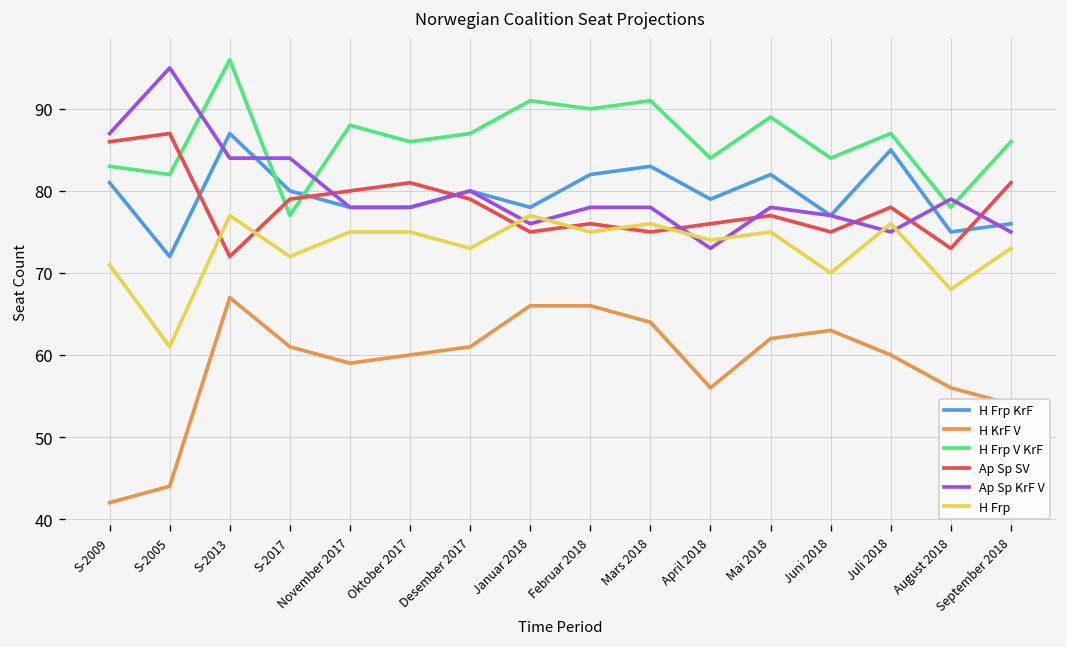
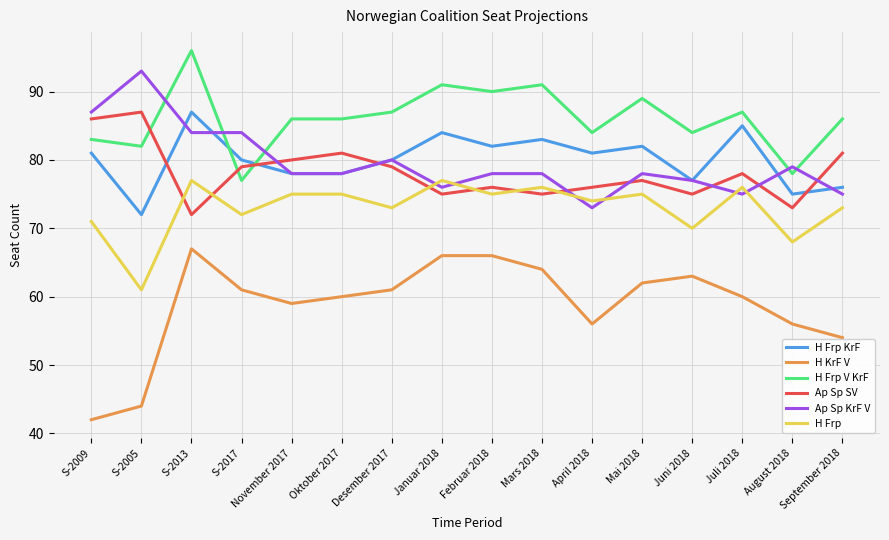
  {
    "H Frp KrF": {
      "S-2009": 81,
      "S-2005": 72,
      "S-2013": 87,
      "S-2017": 80,
-     "Januar 2018": 78,
+     "Januar 2018": 84,
      "Februar 2018": 82,
      "Mars 2018": 83,
-     "April 2018": 79,
+     "April 2018": 81,
      "Mai 2018": 82,
      "Juli 2018": 85,
      "August 2018": 75,
      "September 2018": 76
    },
    "H KrF V": {
      "S-2009": 42,
      "S-2005": 44,
      "S-2013": 67,
      "S-2017": 61,
      "November 2017": 59,
      "Oktober 2017": 60,
      "Desember 2017": 61,
      "Januar 2018": 66,
      "Februar 2018": 66,
      "Mars 2018": 64,
      "April 2018": 56,
      "Mai 2018": 62,
      "Juni 2018": 63,
      "Juli 2018": 60,
      "August 2018": 56,
      "September 2018": 54
    },
    "H Frp V KrF": {
      "S-2009": 83,
      "S-2005": 82,
      "S-2013": 96,
      "S-2017": 77,
-     "November 2017": 88,
+     "November 2017": 86,
      "Oktober 2017": 86,
      "Desember 2017": 87,
      "Januar 2018": 91,
      "Februar 2018": 90,
      "Mars 2018": 91,
      "April 2018": 84,
      "Mai 2018": 89,
      "Juni 2018": 84,
      "Juli 2018": 87,
      "August 2018": 78,
      "September 2018": 86
    },
    "Ap Sp SV": {
      "S-2009": 86,
      "S-2005": 87,
      "S-2013": 72,
      "S-2017": 79,
      "November 2017": 80,
      "Oktober 2017": 81,
      "Desember 2017": 79,
      "Januar 2018": 75,
      "Februar 2018": 76,
      "Mars 2018": 75,
      "April 2018": 76,
      "Mai 2018": 77,
      "Juni 2018": 75,
      "Juli 2018": 78,
      "August 2018": 73,
      "September 2018": 81
    },
    "Ap Sp KrF V": {
      "S-2009": 87,
-     "S-2005": 95,
+     "S-2005": 93,
      "S-2013": 84,
      "S-2017": 84,
      "Januar 2018": 76,
      "Februar 2018": 78,
      "Mars 2018": 78,
      "April 2018": 73,
      "Mai 2018": 78,
      "Juli 2018": 75,
      "August 2018": 79,
      "September 2018": 75
    },
    "H Frp": {
      "S-2009": 71,
      "S-2005": 61,
      "S-2013": 77,
      "S-2017": 72,
      "November 2017": 75,
      "Oktober 2017": 75,
      "Desember 2017": 73,
      "Januar 2018": 77,
      "Februar 2018": 75,
      "Mars 2018": 76,
      "April 2018": 74,
      "Mai 2018": 75,
      "Juni 2018": 70,
      "Juli 2018": 76,
      "August 2018": 68,
      "September 2018": 73
    }
  }
